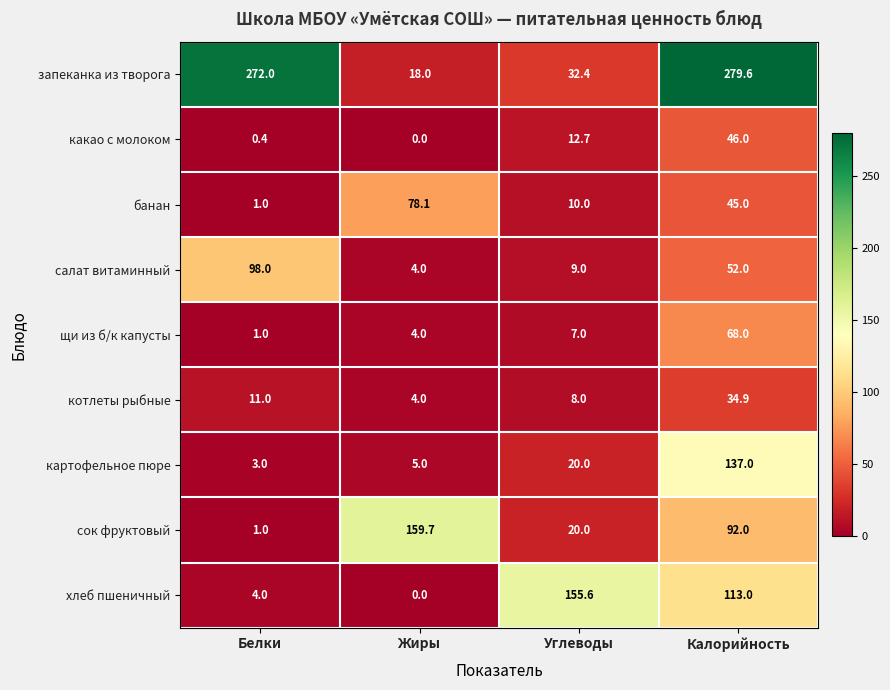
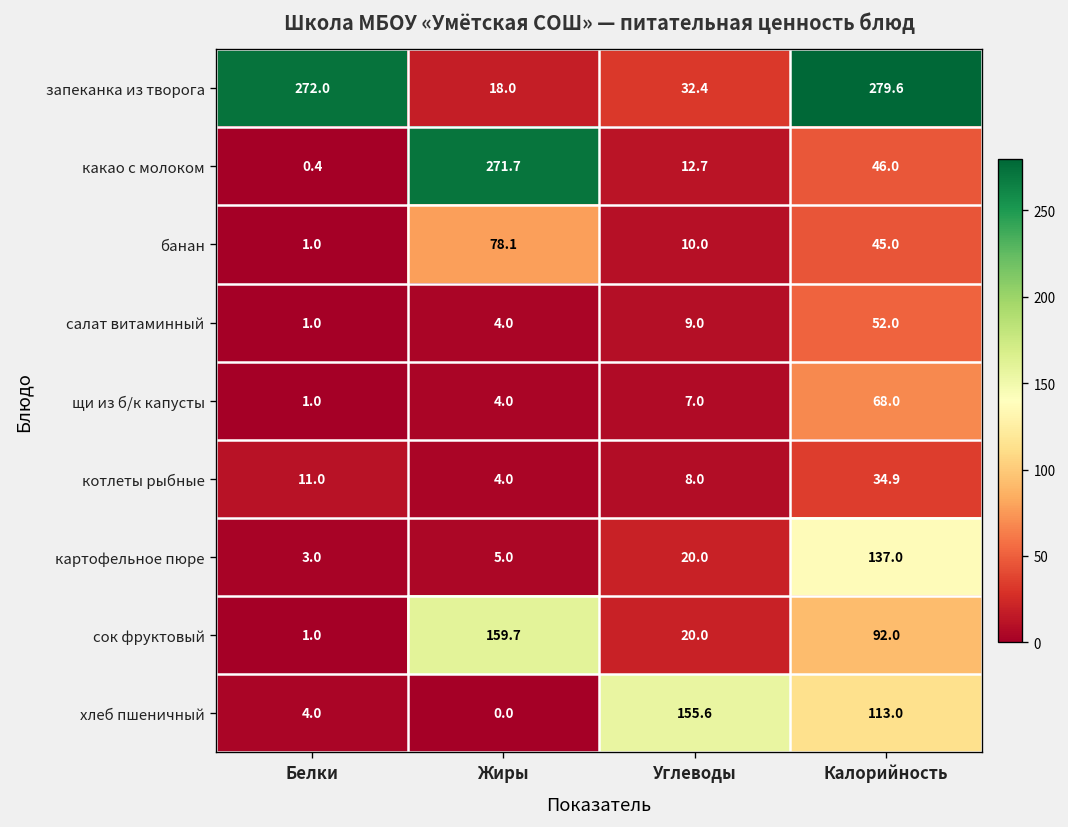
  {
    "запеканка из творога": {
      "Белки": 272.0,
      "Жиры": 18.0,
      "Углеводы": 32.4,
      "Калорийность": 279.6
    },
    "какао с молоком": {
      "Белки": 0.4,
-     "Жиры": 0.0,
+     "Жиры": 271.7,
      "Углеводы": 12.7,
      "Калорийность": 46.0
    },
    "банан": {
      "Белки": 1.0,
      "Жиры": 78.1,
      "Углеводы": 10.0,
      "Калорийность": 45.0
    },
    "салат витаминный": {
-     "Белки": 98.0,
+     "Белки": 1.0,
      "Жиры": 4.0,
      "Углеводы": 9.0,
      "Калорийность": 52.0
    },
    "щи из б/к капусты": {
      "Белки": 1.0,
      "Жиры": 4.0,
      "Углеводы": 7.0,
      "Калорийность": 68.0
    },
    "котлеты рыбные": {
      "Белки": 11.0,
      "Жиры": 4.0,
      "Углеводы": 8.0,
      "Калорийность": 34.9
    },
    "картофельное пюре": {
      "Белки": 3.0,
      "Жиры": 5.0,
      "Углеводы": 20.0,
      "Калорийность": 137.0
    },
    "сок фруктовый": {
      "Белки": 1.0,
      "Жиры": 159.7,
      "Углеводы": 20.0,
      "Калорийность": 92.0
    },
    "хлеб пшеничный": {
      "Белки": 4.0,
      "Жиры": 0.0,
      "Углеводы": 155.6,
      "Калорийность": 113.0
    }
  }
